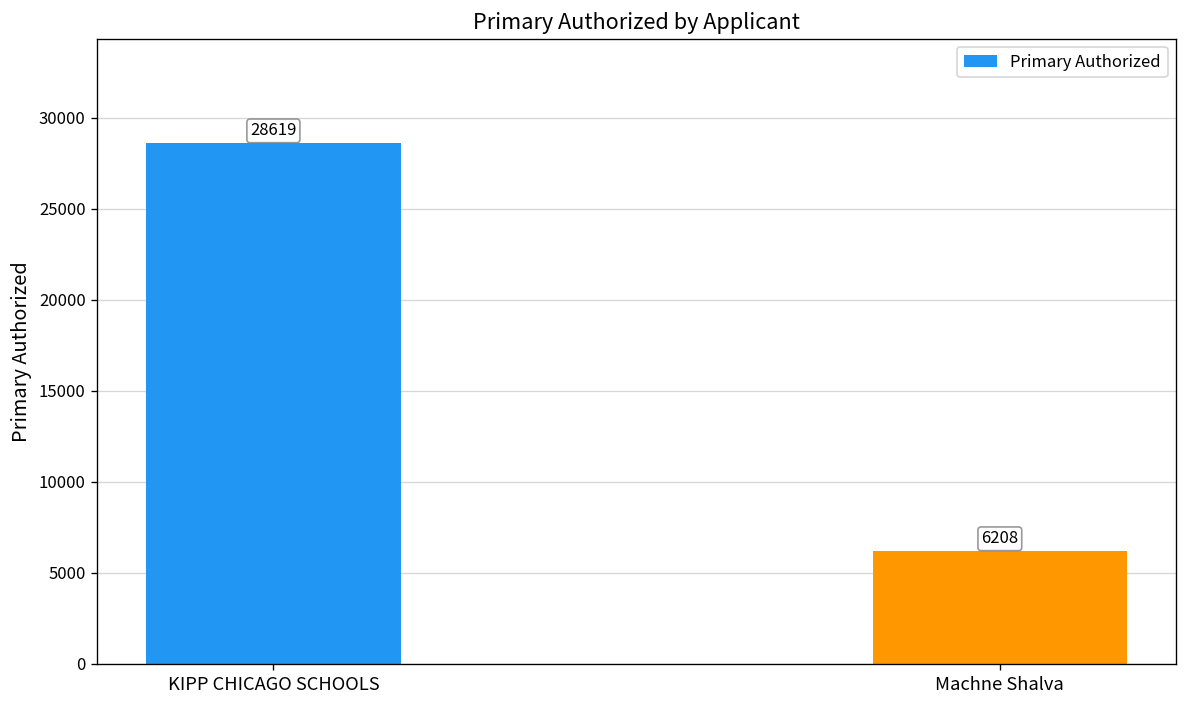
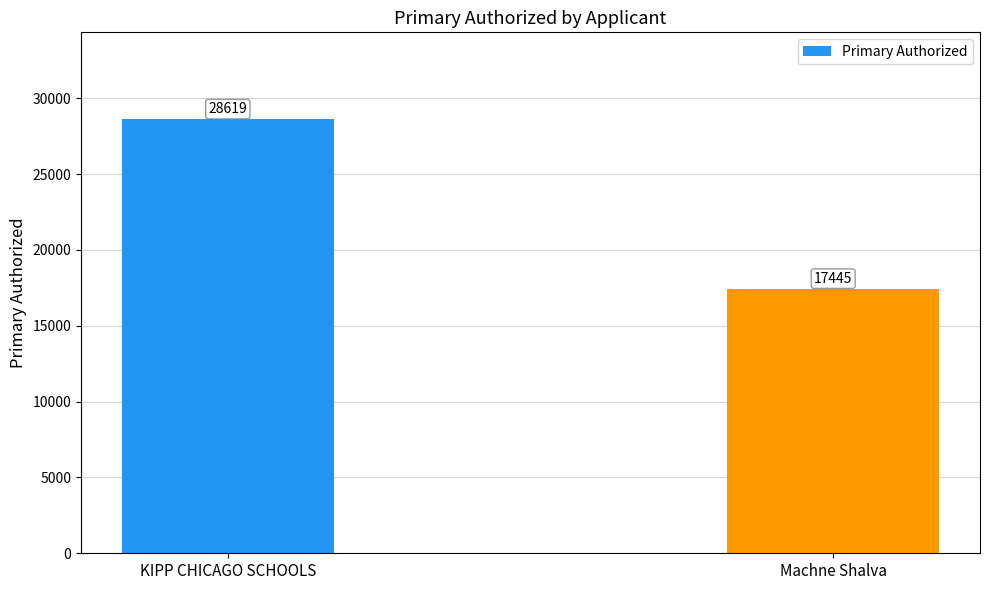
  {
-   "Machne Shalva": 6208
+   "Machne Shalva": 17445
  }
